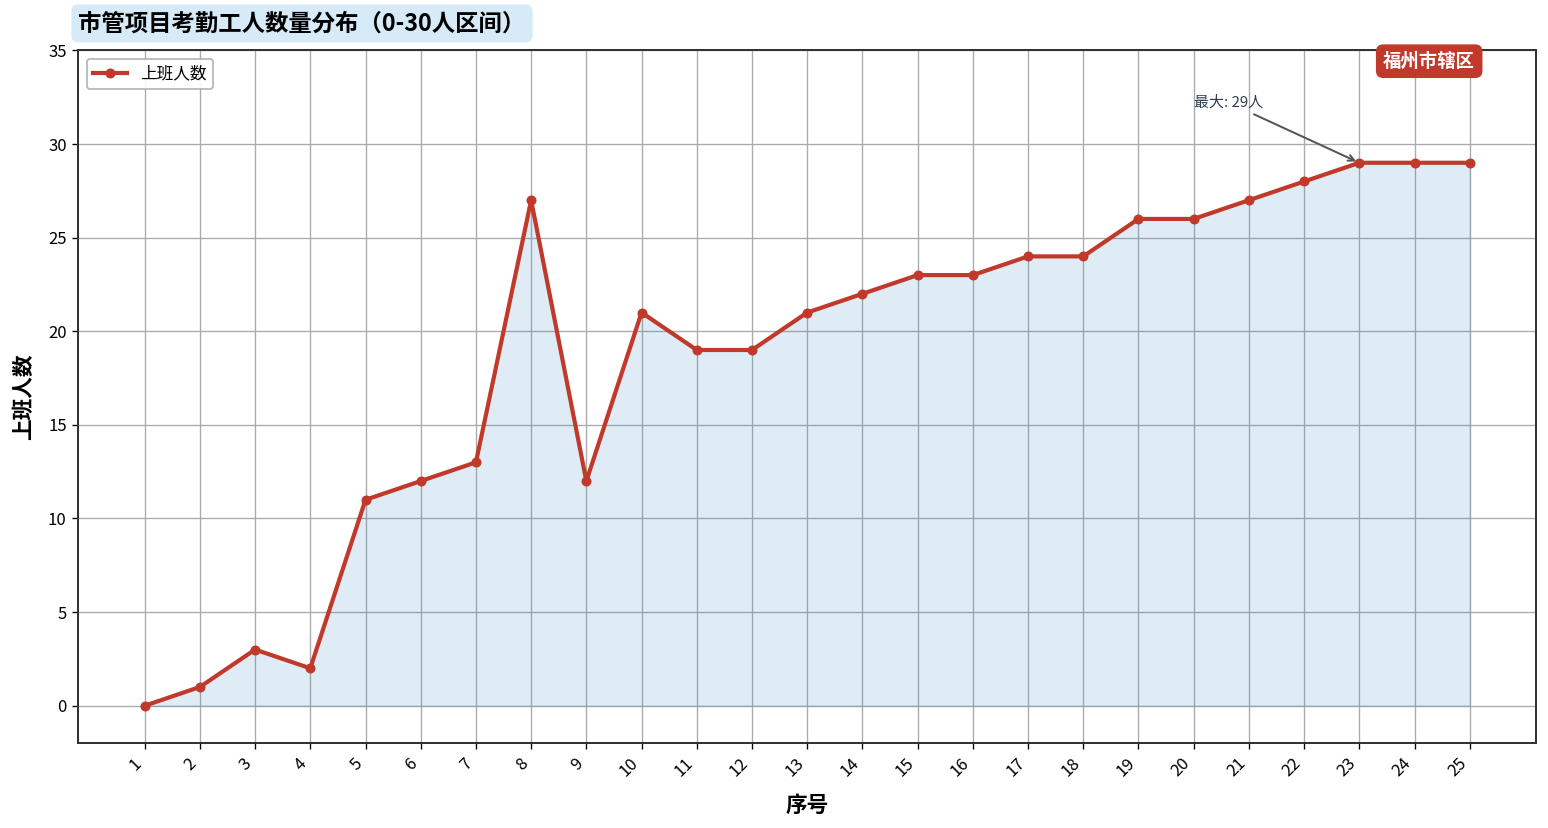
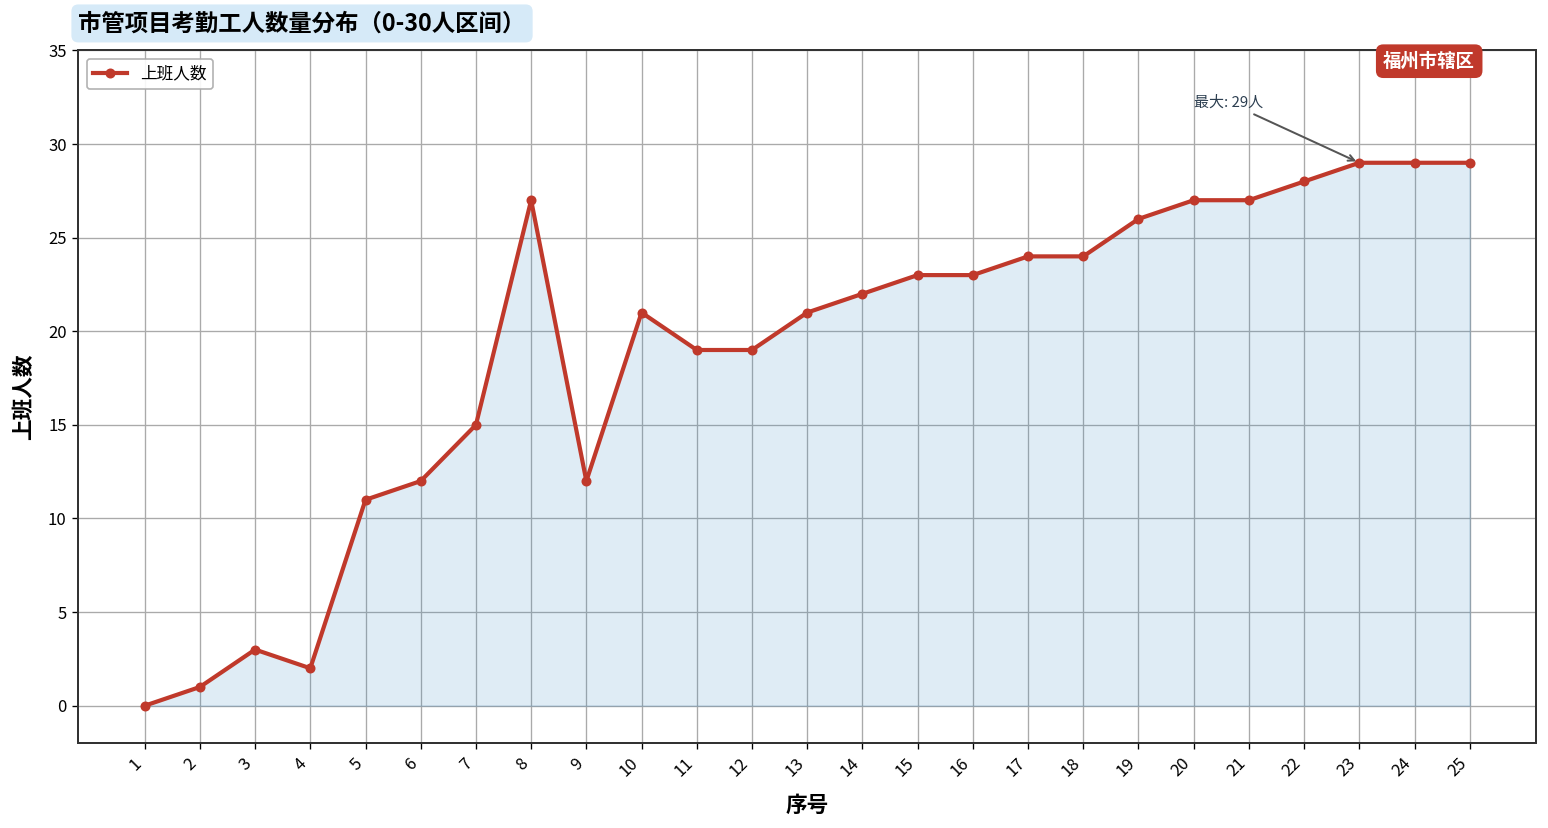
  {
    "1": 0,
    "2": 1,
    "3": 3,
    "4": 2,
    "5": 11,
    "6": 12,
-   "7": 13,
+   "7": 15,
    "8": 27,
    "9": 12,
    "10": 21,
    "11": 19,
    "12": 19,
    "13": 21,
    "14": 22,
    "15": 23,
    "16": 23,
    "17": 24,
    "18": 24,
    "19": 26,
-   "20": 26,
+   "20": 27,
    "21": 27,
    "22": 28,
    "24": 29,
    "25": 29
  }
